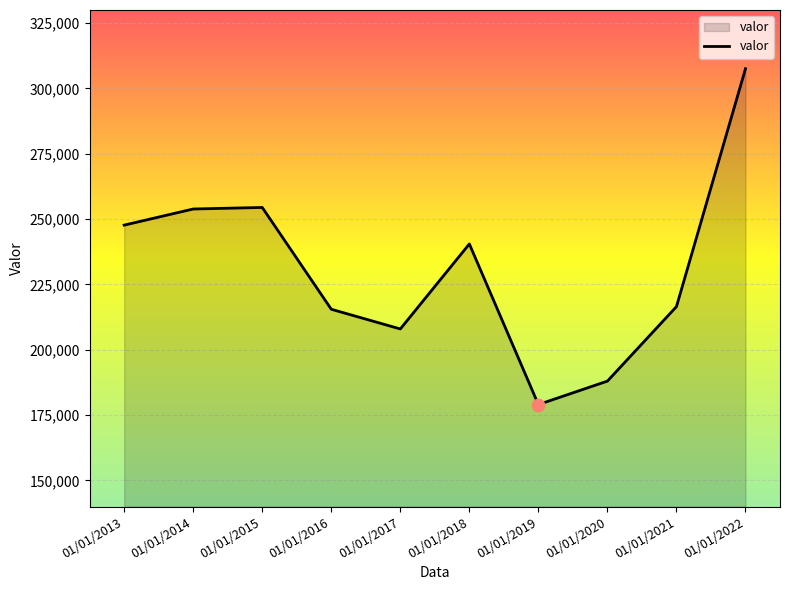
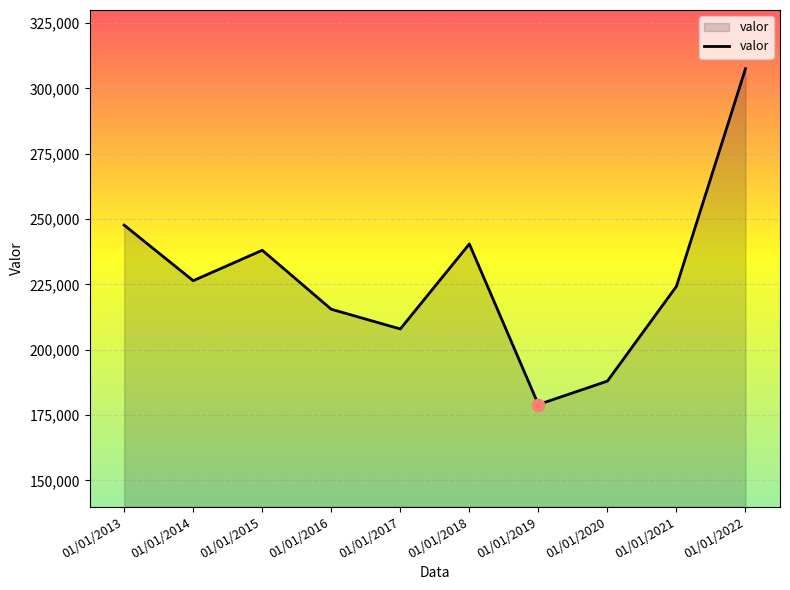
  {
    "valor": {
      "01/01/2013": "248,000",
-     "01/01/2014": "254,000",
-     "01/01/2015": "254,000",
+     "01/01/2014": "226,000",
+     "01/01/2015": "238,000",
      "01/01/2016": "215,000",
      "01/01/2017": "208,000",
      "01/01/2018": "240,000",
      "01/01/2020": "188,000",
-     "01/01/2021": "217,000",
+     "01/01/2021": "224,000",
      "01/01/2022": "308,000"
    }
  }
